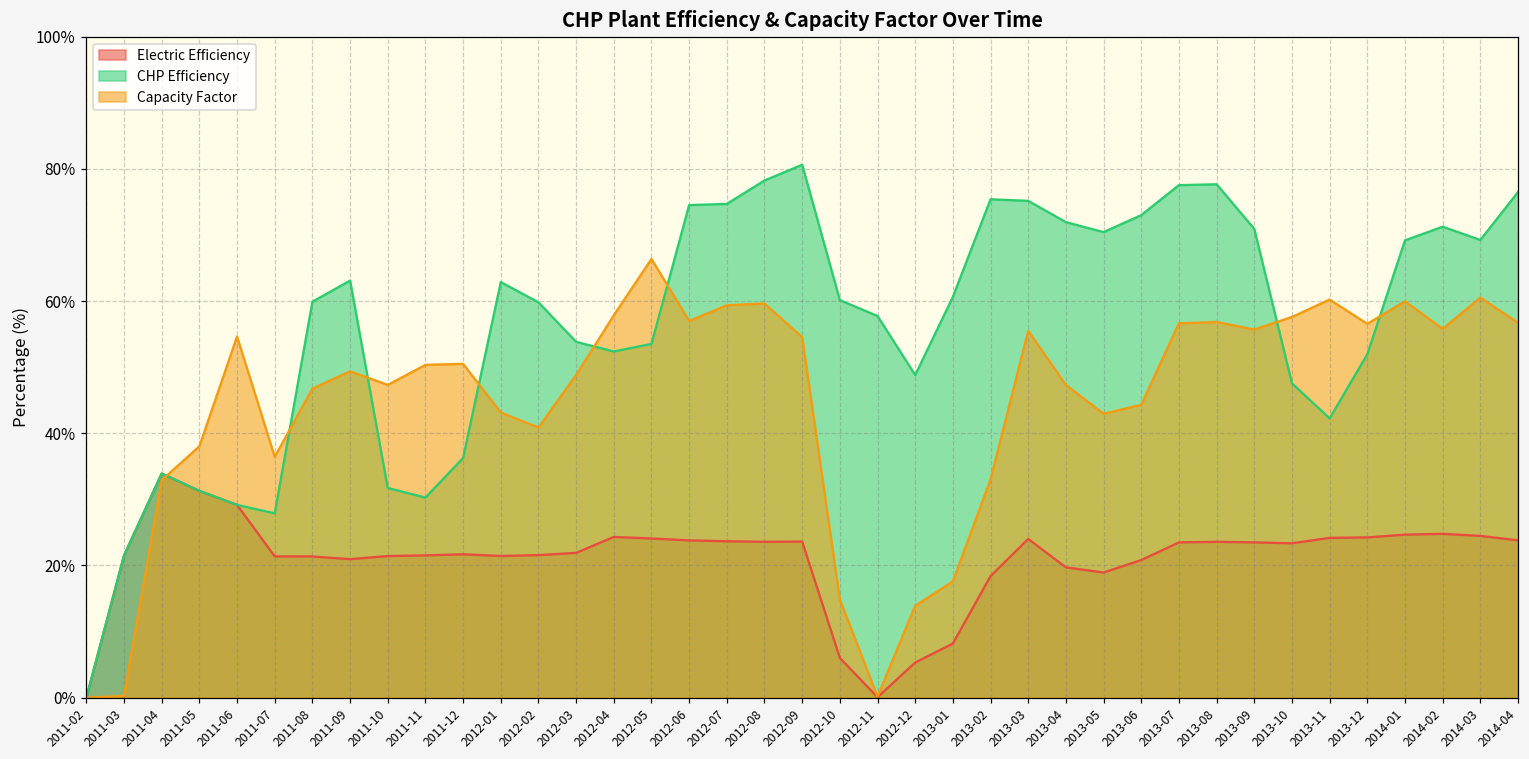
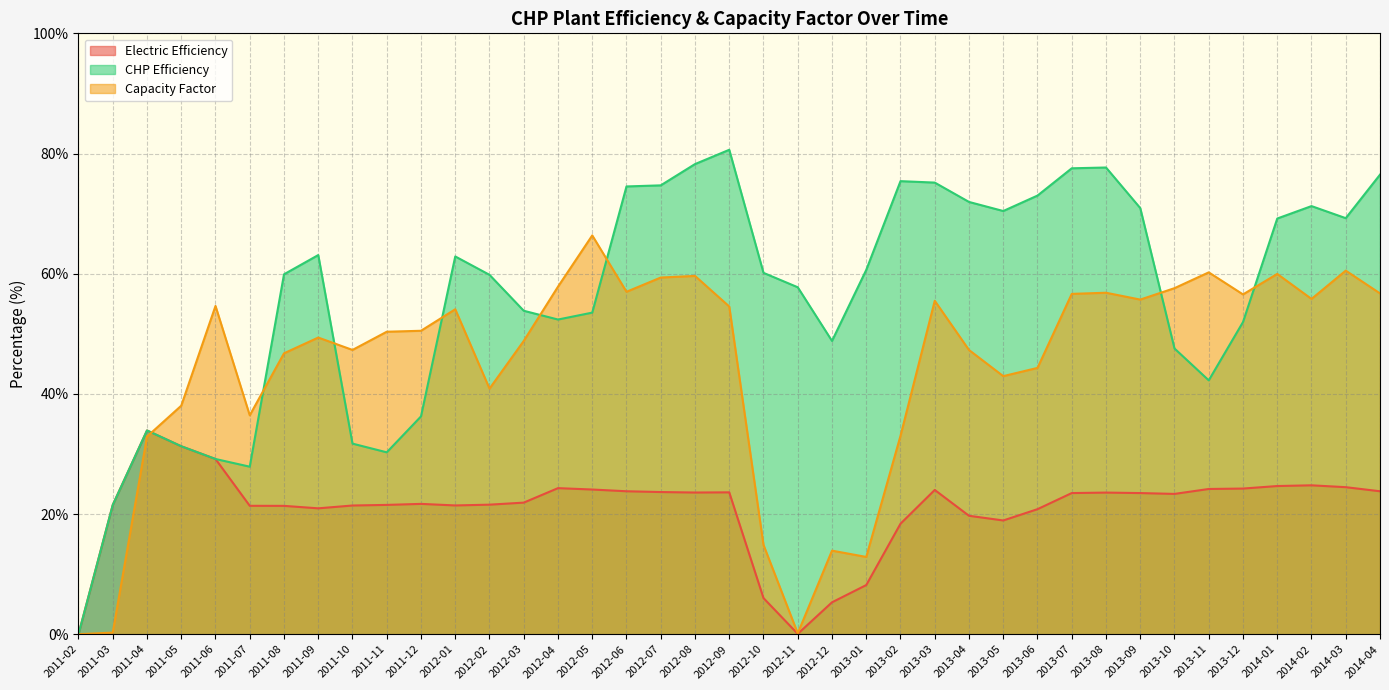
  {
    "Electric Efficiency": {
      "2011-07": "21%",
      "2011-08": "21%",
      "2011-09": "21%",
      "2011-10": "21%",
      "2011-11": "22%",
      "2011-12": "22%",
      "2012-01": "21%",
      "2012-02": "22%",
      "2012-03": "22%",
      "2012-04": "24%",
      "2012-05": "24%",
      "2012-06": "24%",
      "2012-07": "24%",
      "2012-08": "24%",
      "2012-09": "24%",
      "2012-10": "6%",
      "2012-12": "5%",
      "2013-01": "8%",
      "2013-02": "18%",
      "2013-03": "24%",
      "2013-04": "20%",
      "2013-05": "19%",
      "2013-06": "21%",
      "2013-07": "23%",
      "2013-08": "24%",
      "2013-09": "23%",
      "2013-10": "23%",
      "2013-11": "24%",
      "2013-12": "24%",
      "2014-01": "25%",
      "2014-02": "25%",
      "2014-03": "24%",
      "2014-04": "24%"
    },
    "CHP Efficiency": {
      "2011-07": "28%",
      "2011-08": "60%",
      "2011-09": "63%",
      "2011-10": "32%",
      "2011-11": "30%",
      "2011-12": "36%",
      "2012-01": "63%",
      "2012-02": "60%",
      "2012-03": "54%",
      "2012-04": "52%",
      "2012-05": "54%",
      "2012-06": "75%",
      "2012-07": "75%",
      "2012-08": "78%",
      "2012-09": "81%",
      "2012-10": "60%",
      "2012-11": "58%",
      "2012-12": "49%",
      "2013-01": "61%",
      "2013-02": "75%",
      "2013-03": "75%",
      "2013-04": "72%",
      "2013-05": "70%",
      "2013-06": "73%",
      "2013-07": "78%",
      "2013-08": "78%",
      "2013-09": "71%",
      "2013-10": "48%",
      "2013-11": "42%",
      "2013-12": "52%",
      "2014-01": "69%",
      "2014-02": "71%",
      "2014-03": "69%",
      "2014-04": "76%"
    },
    "Capacity Factor": {
      "2011-03": "0%",
      "2011-04": "33%",
      "2011-05": "38%",
      "2011-06": "55%",
      "2011-07": "36%",
      "2011-08": "47%",
      "2011-09": "49%",
      "2011-10": "47%",
      "2011-11": "50%",
      "2011-12": "51%",
-     "2012-01": "43%",
+     "2012-01": "54%",
      "2012-02": "41%",
      "2012-03": "49%",
      "2012-04": "58%",
      "2012-05": "66%",
      "2012-06": "57%",
      "2012-07": "59%",
      "2012-08": "60%",
      "2012-09": "55%",
      "2012-10": "15%",
      "2012-12": "14%",
-     "2013-01": "18%",
+     "2013-01": "13%",
      "2013-02": "33%",
      "2013-03": "55%",
      "2013-04": "47%",
      "2013-05": "43%",
      "2013-06": "44%",
      "2013-07": "57%",
      "2013-08": "57%",
      "2013-09": "56%",
      "2013-10": "58%",
      "2013-11": "60%",
      "2013-12": "57%",
      "2014-01": "60%",
      "2014-02": "56%",
      "2014-03": "61%",
      "2014-04": "57%"
    }
  }
